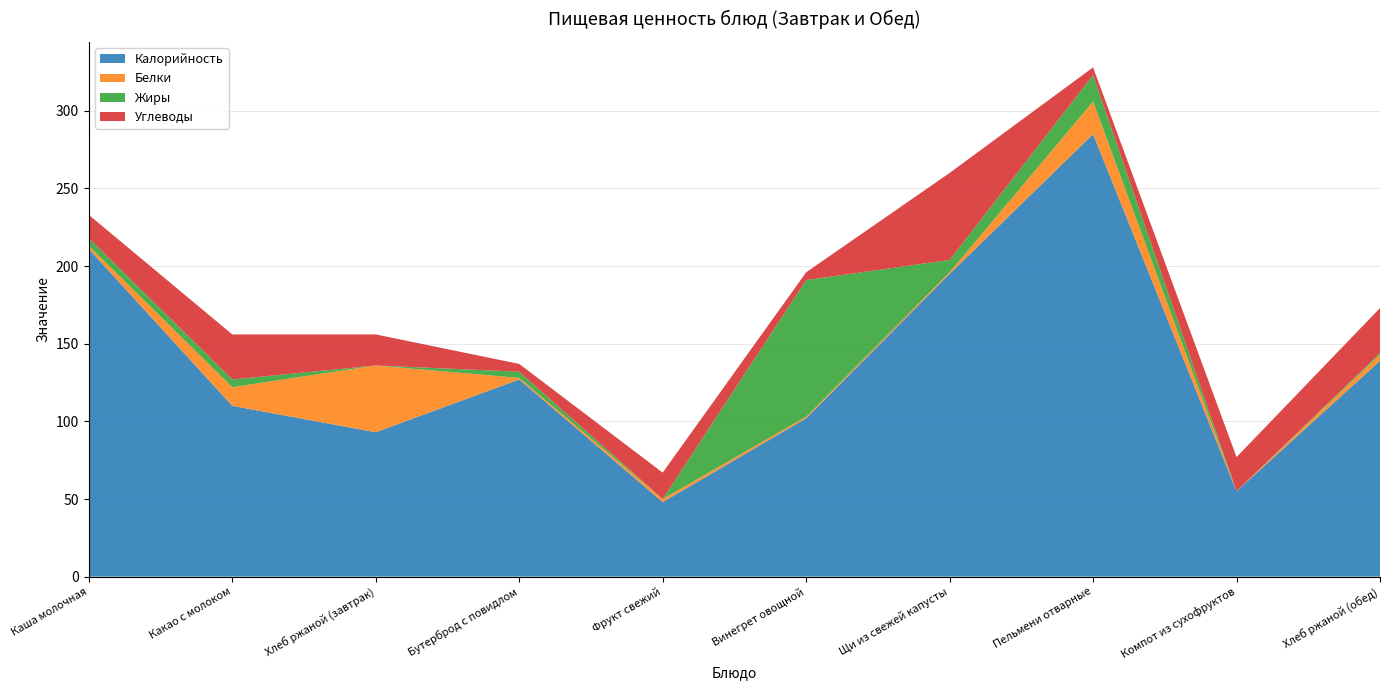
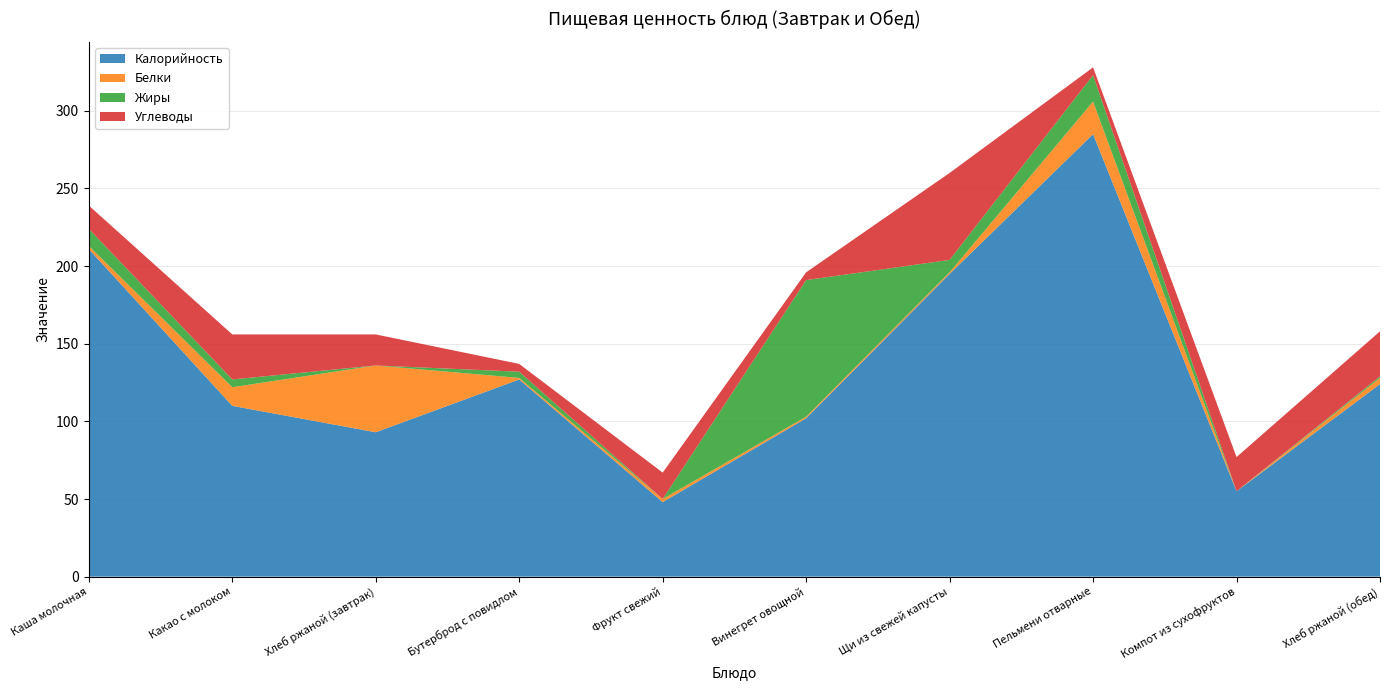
  {
    "Калорийность": {
      "Каша молочная": 211,
      "Какао с молоком": 110,
      "Хлеб ржаной (завтрак)": 93,
      "Фрукт свежий": 48,
      "Пельмени отварные": 285,
-     "Хлеб ржаной (обед)": 139
+     "Хлеб ржаной (обед)": 124
    },
    "Белки": {
      "Каша молочная": 2,
      "Какао с молоком": 12,
      "Пельмени отварные": 21
    },
    "Жиры": {
-     "Каша молочная": 5,
+     "Каша молочная": 11,
      "Какао с молоком": 5,
      "Бутерброд с повидлом": 4,
      "Винегрет овощной": 88,
      "Щи из свежей капусты": 8,
      "Пельмени отварные": 17
    },
    "Углеводы": {
      "Каша молочная": 15,
      "Какао с молоком": 29,
      "Хлеб ржаной (завтрак)": 20,
      "Бутерброд с повидлом": 5,
      "Фрукт свежий": 17,
      "Винегрет овощной": 5,
      "Щи из свежей капусты": 56,
      "Пельмени отварные": 5,
      "Компот из сухофруктов": 22,
      "Хлеб ржаной (обед)": 29
    }
  }
